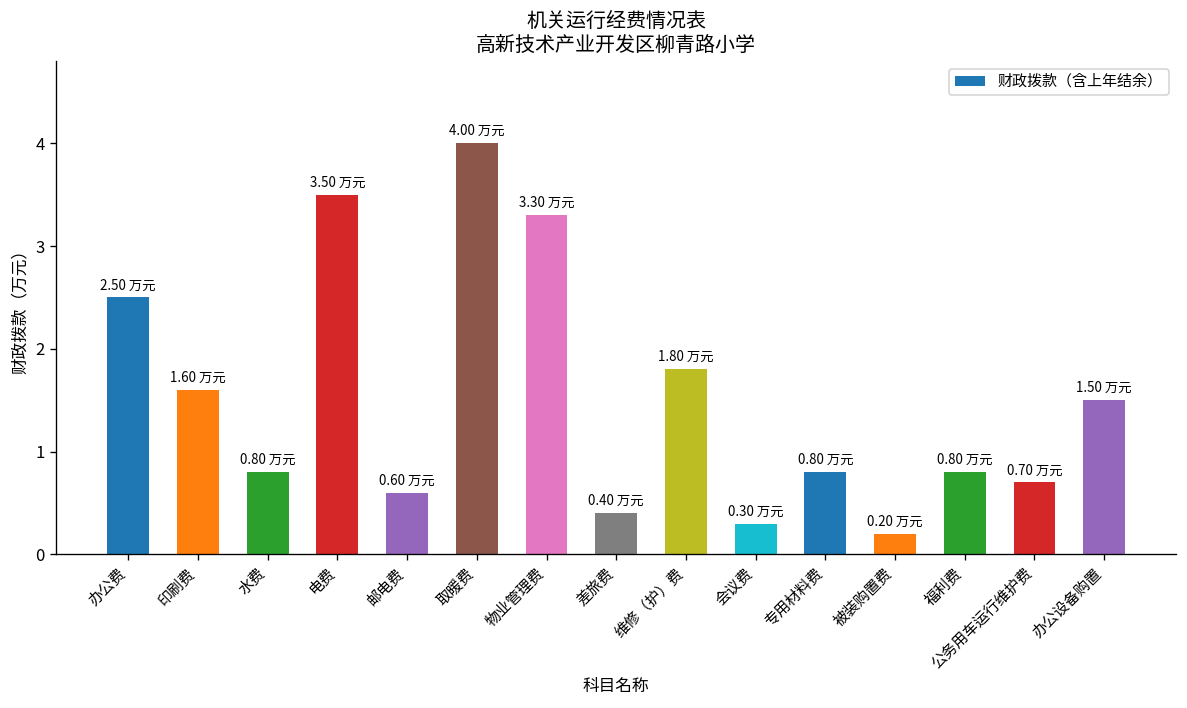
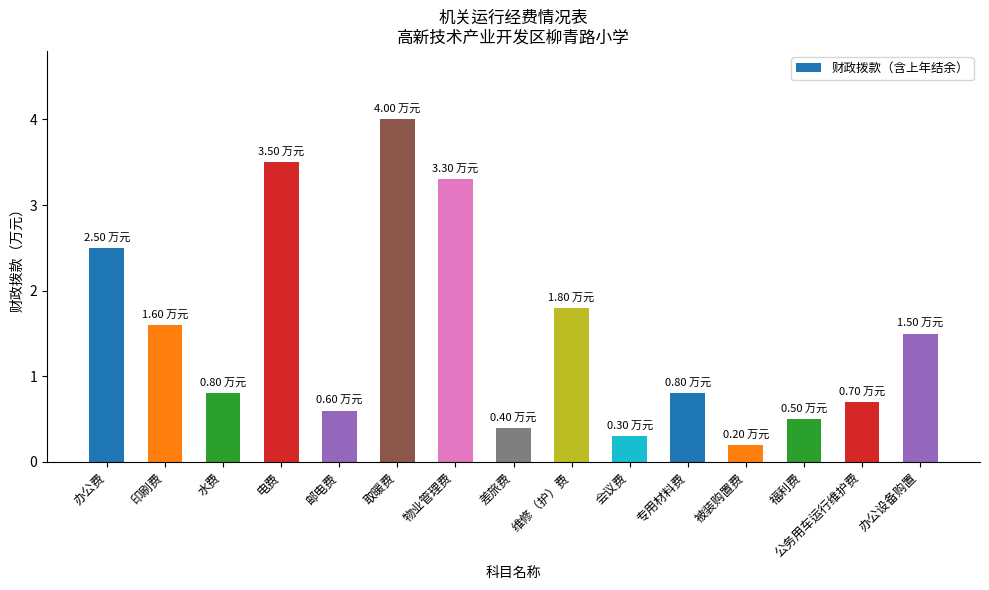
  {
    "办公费": 2.50,
    "印刷费": 1.60,
    "水费": 0.80,
    "电费": 3.50,
    "邮电费": 0.60,
    "取暖费": 4.00,
    "物业管理费": 3.30,
    "差旅费": 0.40,
    "维修（护）费": 1.80,
    "会议费": 0.30,
    "专用材料费": 0.80,
    "被装购置费": 0.20,
-   "福利费": 0.80,
+   "福利费": 0.50,
    "公务用车运行维护费": 0.70,
    "办公设备购置": 1.50
  }
